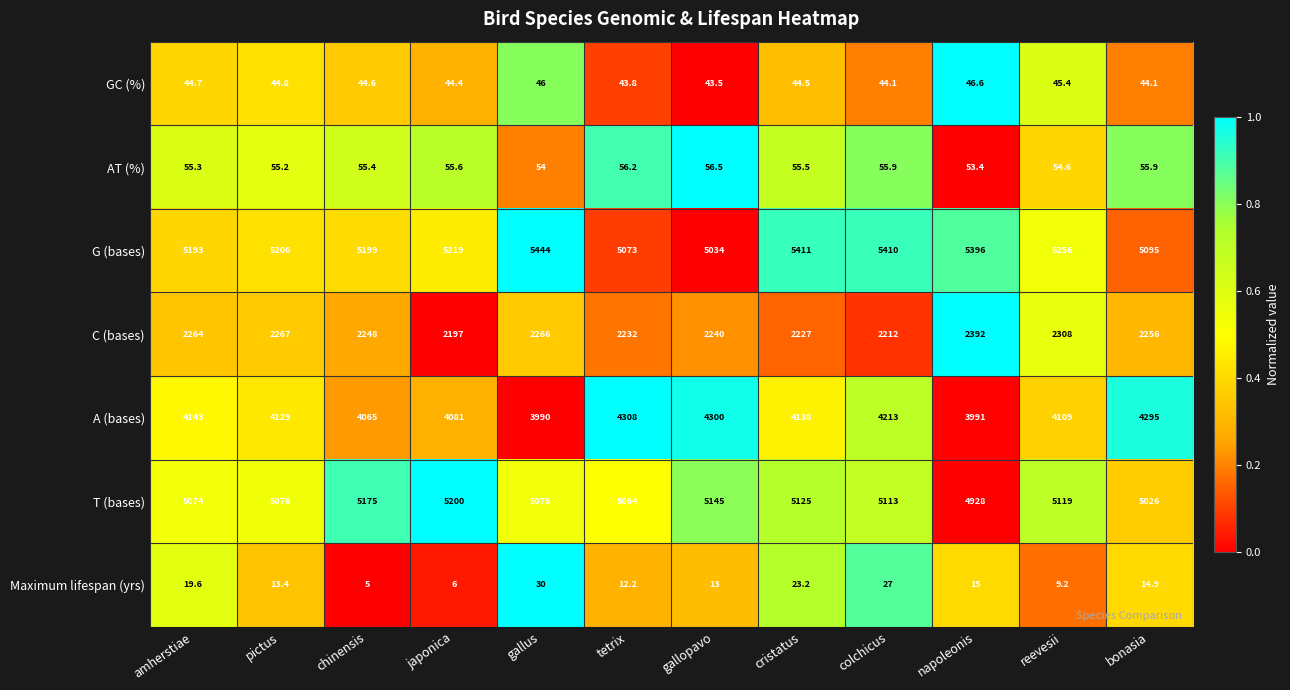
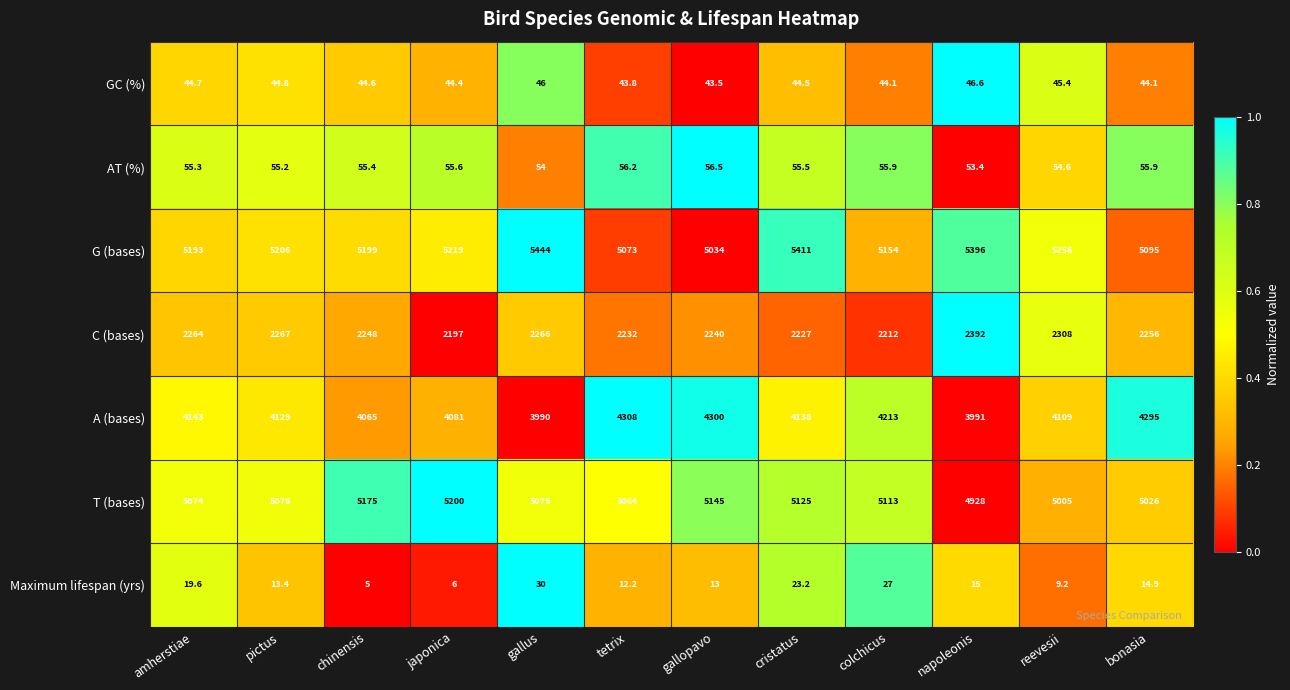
  {
    "GC (%)": {
      "amherstiae": 44.7,
      "pictus": 44.8,
      "chinensis": 44.6,
      "japonica": 44.4,
      "gallus": 46,
      "tetrix": 43.8,
      "gallopavo": 43.5,
      "cristatus": 44.5,
      "colchicus": 44.1,
      "napoleonis": 46.6,
      "reevesii": 45.4,
      "bonasia": 44.1
    },
    "AT (%)": {
      "amherstiae": 55.3,
      "pictus": 55.2,
      "chinensis": 55.4,
      "japonica": 55.6,
      "gallus": 54,
      "tetrix": 56.2,
      "gallopavo": 56.5,
      "cristatus": 55.5,
      "colchicus": 55.9,
      "napoleonis": 53.4,
      "reevesii": 54.6,
      "bonasia": 55.9
    },
    "G (bases)": {
      "amherstiae": 5193,
      "pictus": 5206,
      "chinensis": 5199,
      "japonica": 5219,
      "gallus": 5444,
      "tetrix": 5073,
      "gallopavo": 5034,
      "cristatus": 5411,
-     "colchicus": 5410,
+     "colchicus": 5154,
      "napoleonis": 5396,
      "reevesii": 5256,
      "bonasia": 5095
    },
    "C (bases)": {
      "amherstiae": 2264,
      "pictus": 2267,
      "chinensis": 2248,
      "japonica": 2197,
      "gallus": 2266,
      "tetrix": 2232,
      "gallopavo": 2240,
      "cristatus": 2227,
      "colchicus": 2212,
      "napoleonis": 2392,
      "reevesii": 2308,
      "bonasia": 2256
    },
    "A (bases)": {
      "amherstiae": 4143,
      "pictus": 4129,
      "chinensis": 4065,
      "japonica": 4081,
      "gallus": 3990,
      "tetrix": 4308,
      "gallopavo": 4300,
      "cristatus": 4138,
      "colchicus": 4213,
      "napoleonis": 3991,
      "reevesii": 4109,
      "bonasia": 4295
    },
    "T (bases)": {
      "amherstiae": 5074,
      "pictus": 5076,
      "chinensis": 5175,
      "japonica": 5200,
      "gallus": 5075,
      "tetrix": 5064,
      "gallopavo": 5145,
      "cristatus": 5125,
      "colchicus": 5113,
      "napoleonis": 4928,
-     "reevesii": 5119,
+     "reevesii": 5005,
      "bonasia": 5026
    },
    "Maximum lifespan (yrs)": {
      "amherstiae": 19.6,
      "pictus": 13.4,
      "chinensis": 5,
      "japonica": 6,
      "gallus": 30,
      "tetrix": 12.2,
      "gallopavo": 13,
      "cristatus": 23.2,
      "colchicus": 27,
      "napoleonis": 15,
      "reevesii": 9.2
    }
  }
